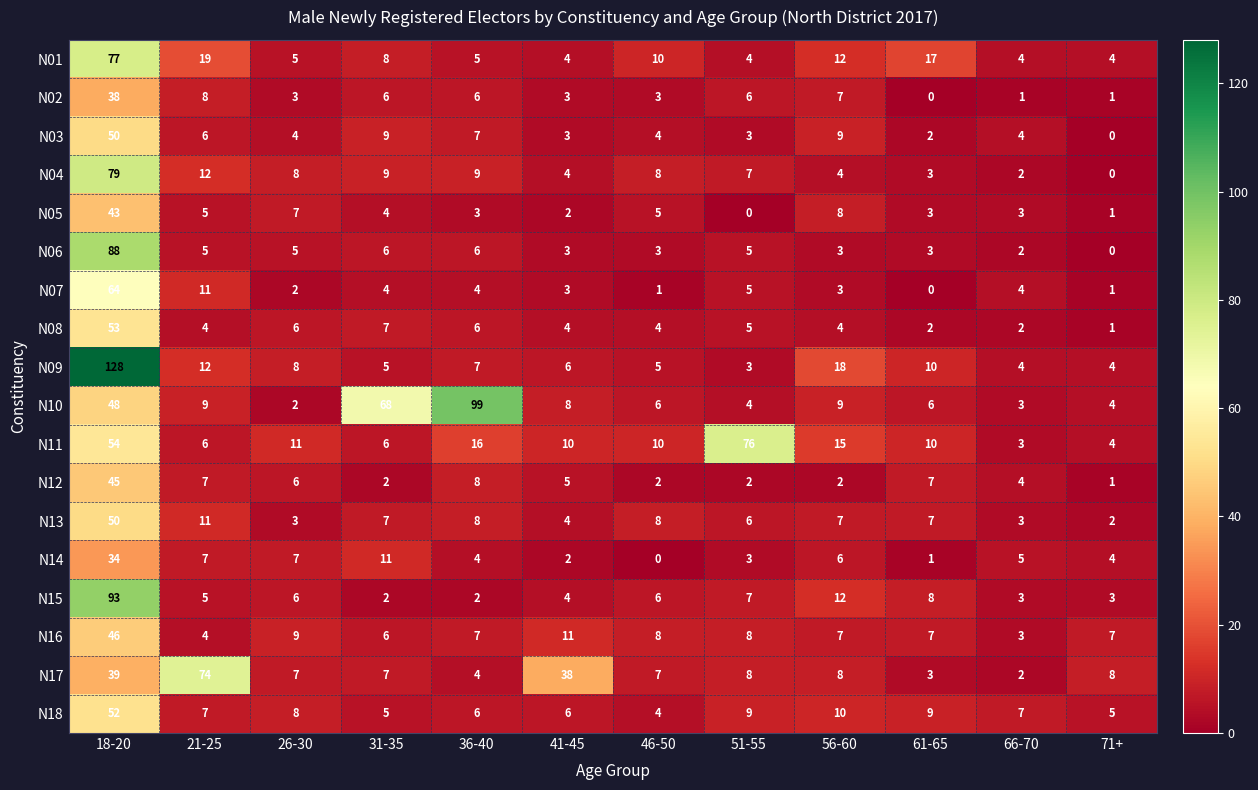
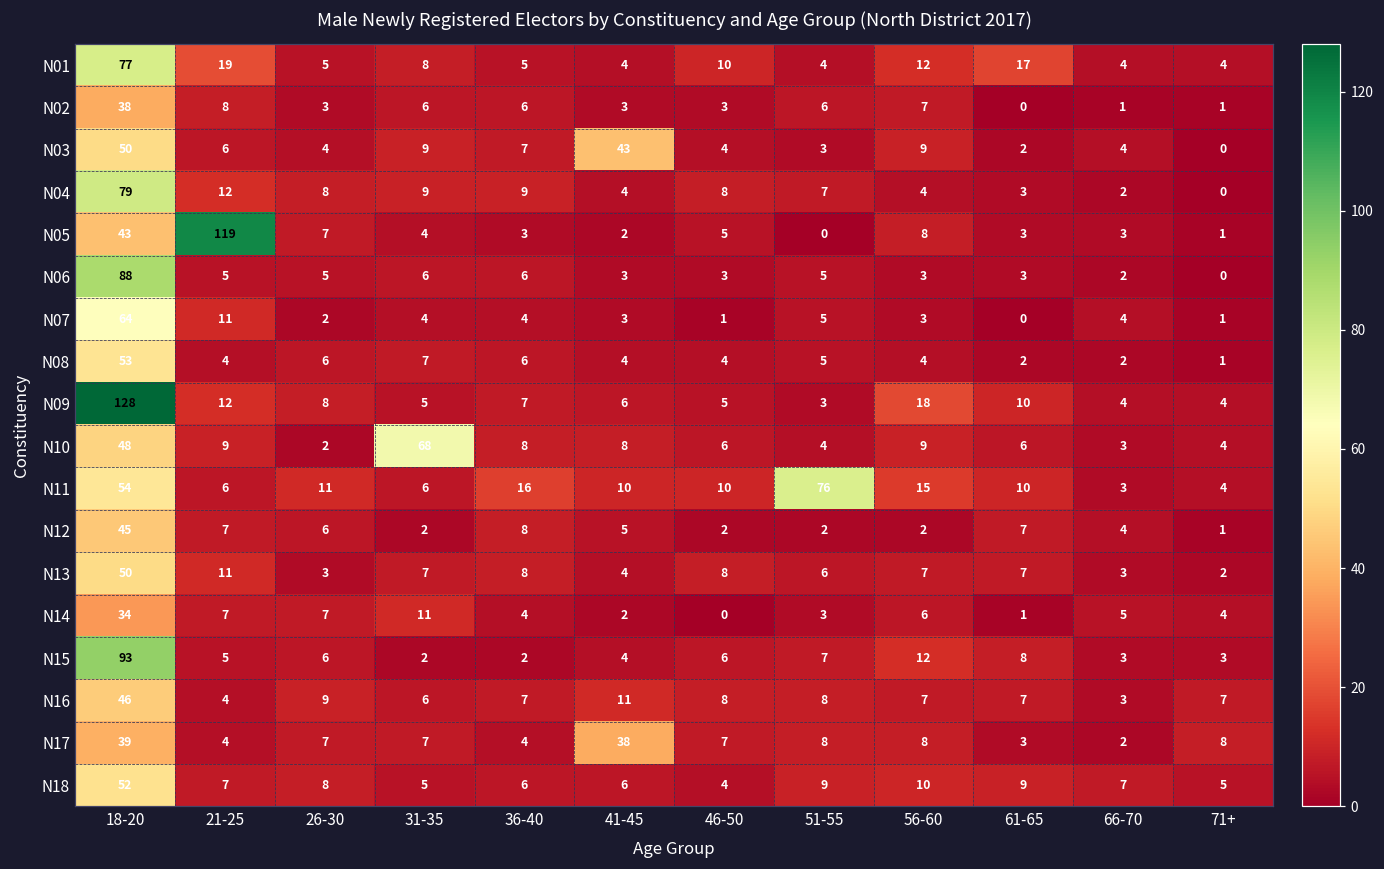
  {
    "N03": {
      "18-20": 50,
      "21-25": 6,
      "26-30": 4,
      "31-35": 9,
      "36-40": 7,
-     "41-45": 3,
+     "41-45": 43,
      "46-50": 4,
      "51-55": 3,
      "56-60": 9,
      "61-65": 2,
      "66-70": 4,
      "71+": 0
    },
    "N05": {
      "18-20": 43,
-     "21-25": 5,
+     "21-25": 119,
      "26-30": 7,
      "31-35": 4,
      "36-40": 3,
      "41-45": 2,
      "46-50": 5,
      "51-55": 0,
      "56-60": 8,
      "61-65": 3,
      "66-70": 3,
      "71+": 1
    },
    "N10": {
      "18-20": 48,
      "21-25": 9,
      "26-30": 2,
      "31-35": 68,
-     "36-40": 99,
+     "36-40": 8,
      "41-45": 8,
      "46-50": 6,
      "51-55": 4,
      "56-60": 9,
      "61-65": 6,
      "66-70": 3,
      "71+": 4
    },
    "N17": {
      "18-20": 39,
-     "21-25": 74,
+     "21-25": 4,
      "26-30": 7,
      "31-35": 7,
      "36-40": 4,
      "41-45": 38,
      "46-50": 7,
      "51-55": 8,
      "56-60": 8,
      "61-65": 3,
      "66-70": 2,
      "71+": 8
    }
  }
